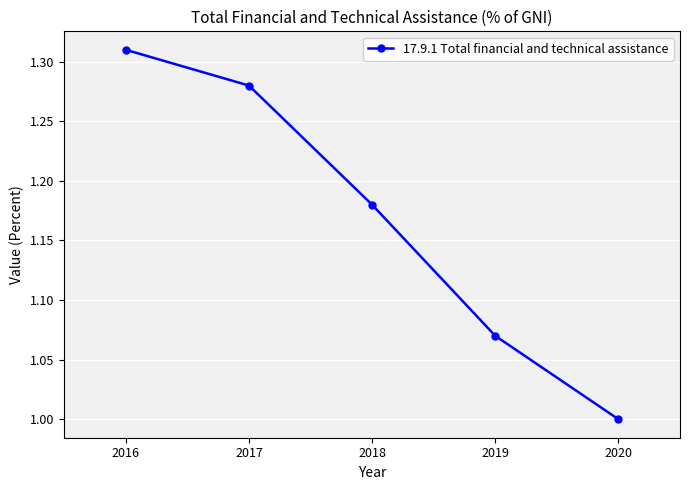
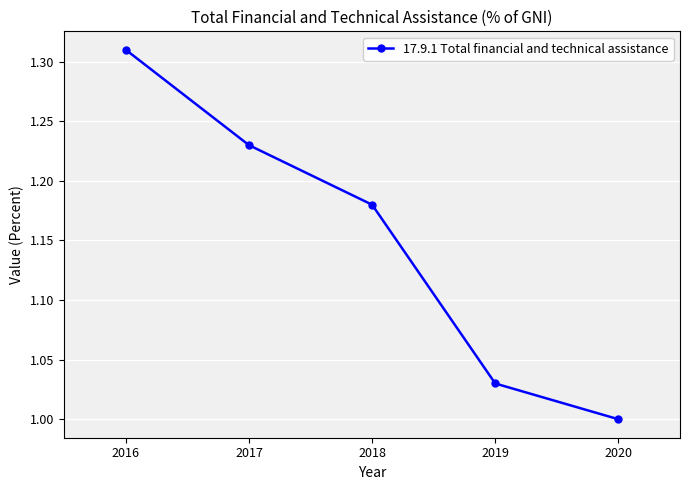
  {
    "2016": 1.31,
-   "2017": 1.28,
+   "2017": 1.23,
    "2018": 1.18,
-   "2019": 1.07,
+   "2019": 1.03,
    "2020": 1.00
  }
